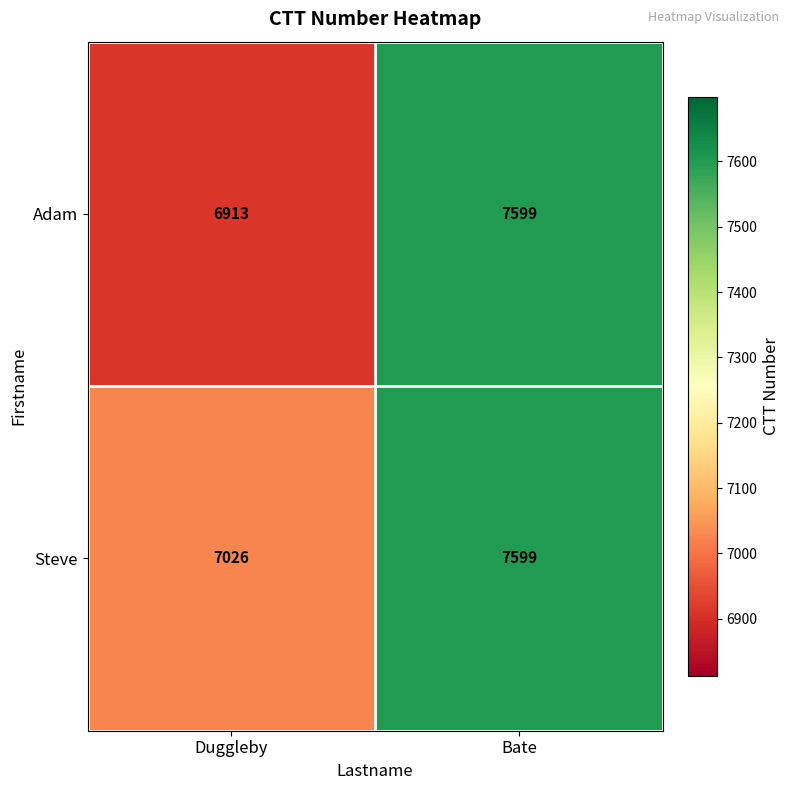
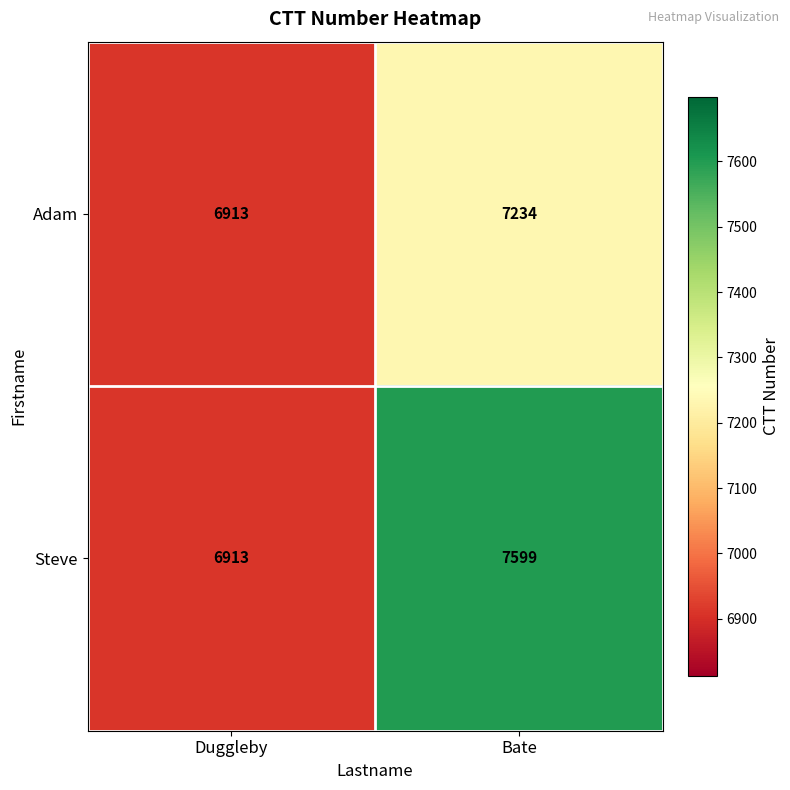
  {
    "Adam": {
      "Duggleby": 6913,
-     "Bate": 7599
+     "Bate": 7234
    },
    "Steve": {
-     "Duggleby": 7026,
+     "Duggleby": 6913,
      "Bate": 7599
    }
  }
